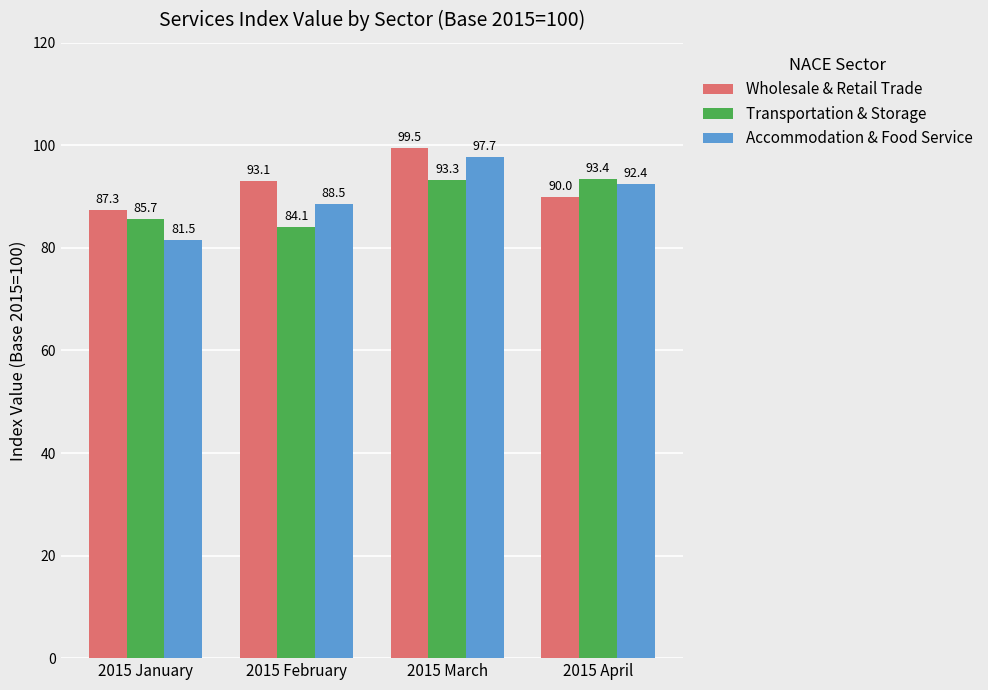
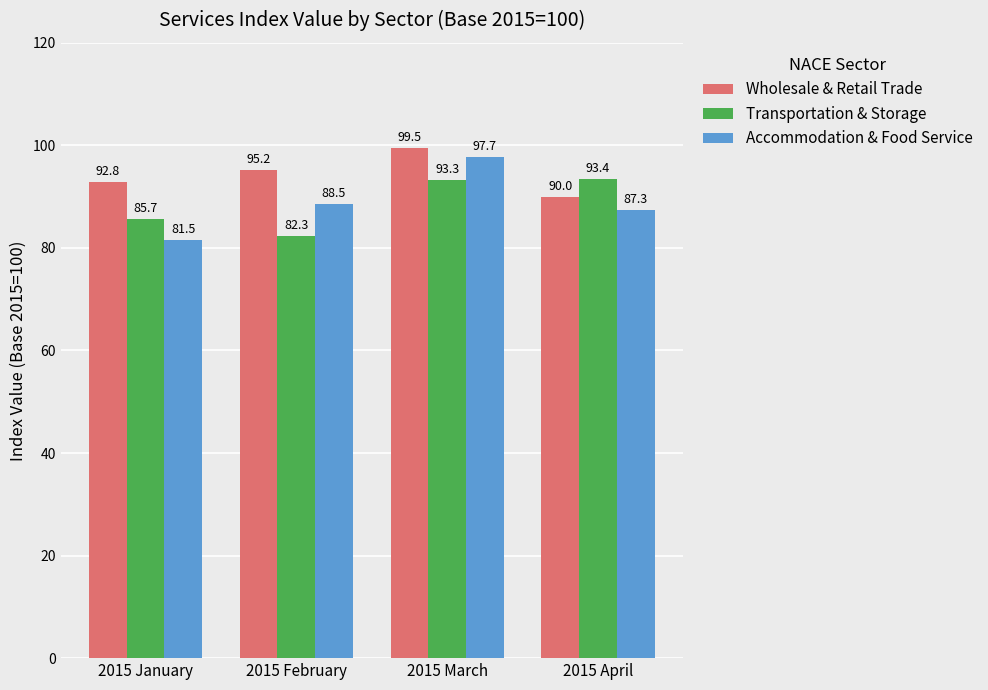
  {
    "Wholesale & Retail Trade": {
-     "2015 January": 87.3,
-     "2015 February": 93.1,
+     "2015 January": 92.8,
+     "2015 February": 95.2,
      "2015 March": 99.5,
      "2015 April": 90.0
    },
    "Transportation & Storage": {
      "2015 January": 85.7,
-     "2015 February": 84.1,
+     "2015 February": 82.3,
      "2015 March": 93.3,
      "2015 April": 93.4
    },
    "Accommodation & Food Service": {
      "2015 January": 81.5,
      "2015 February": 88.5,
      "2015 March": 97.7,
-     "2015 April": 92.4
+     "2015 April": 87.3
    }
  }
